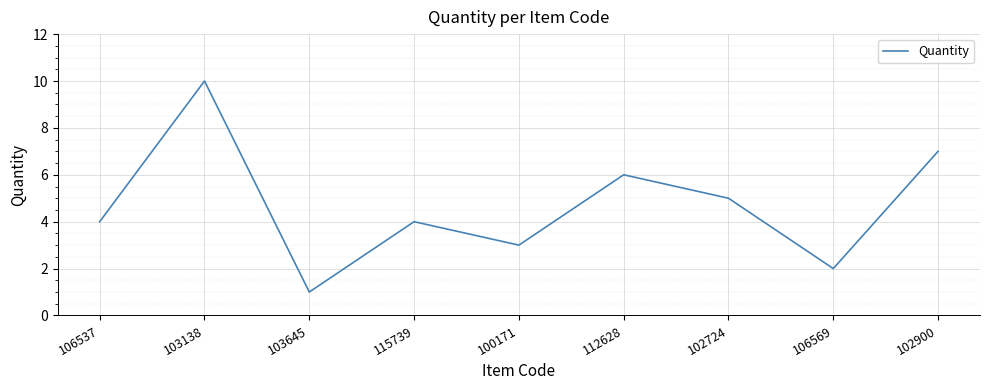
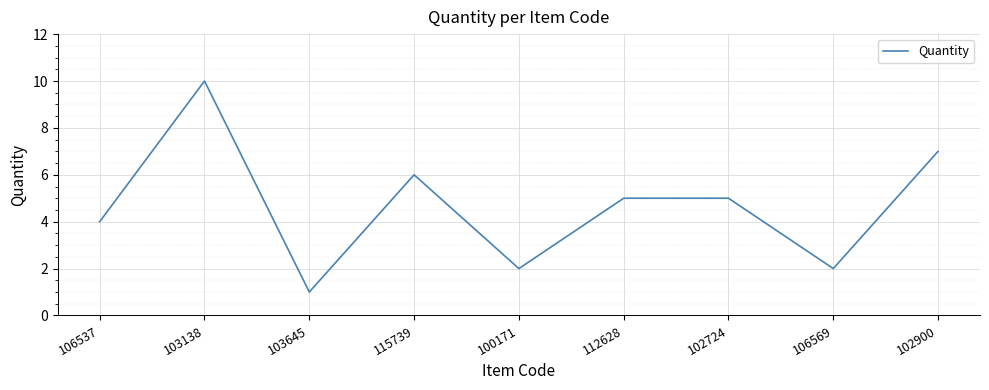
  {
    "106537": 4,
    "103138": 10,
    "103645": 1,
-   "115739": 4,
-   "100171": 3,
-   "112628": 6,
+   "115739": 6,
+   "100171": 2,
+   "112628": 5,
    "102724": 5,
    "106569": 2,
    "102900": 7
  }
